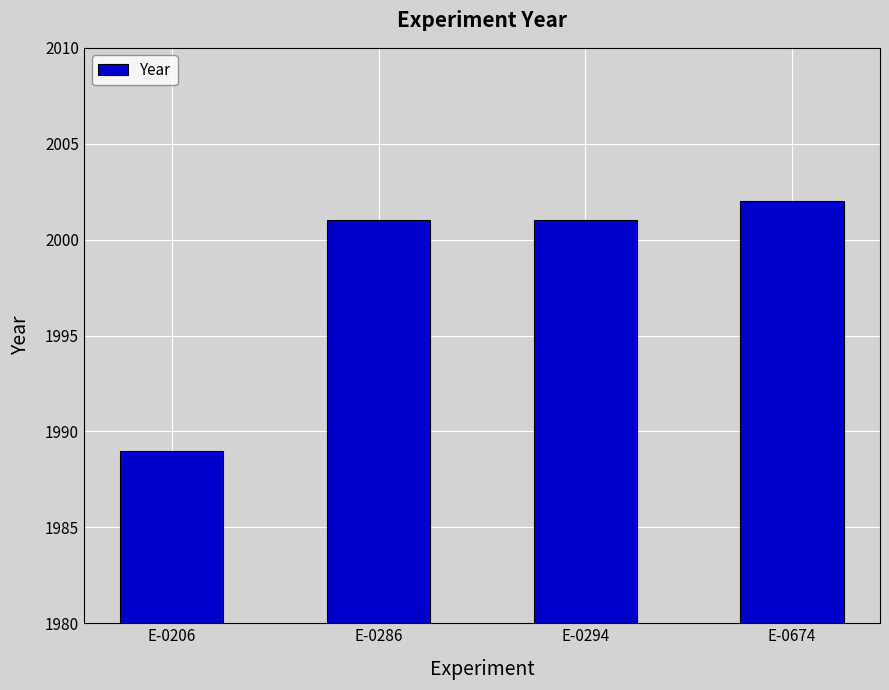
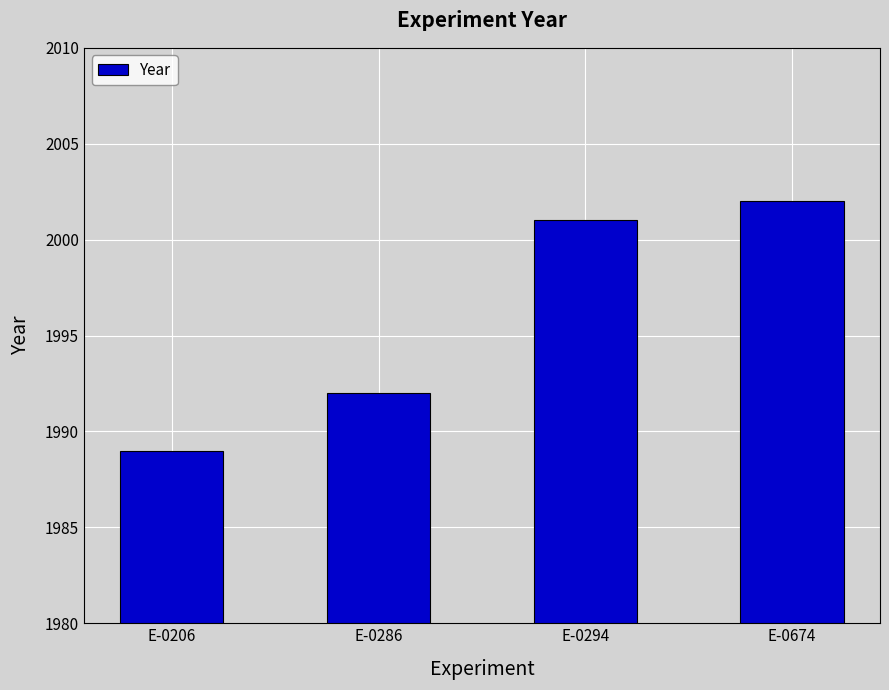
  {
    "E-0206": 1989,
-   "E-0286": 2001,
+   "E-0286": 1992,
    "E-0294": 2001,
    "E-0674": 2002
  }
